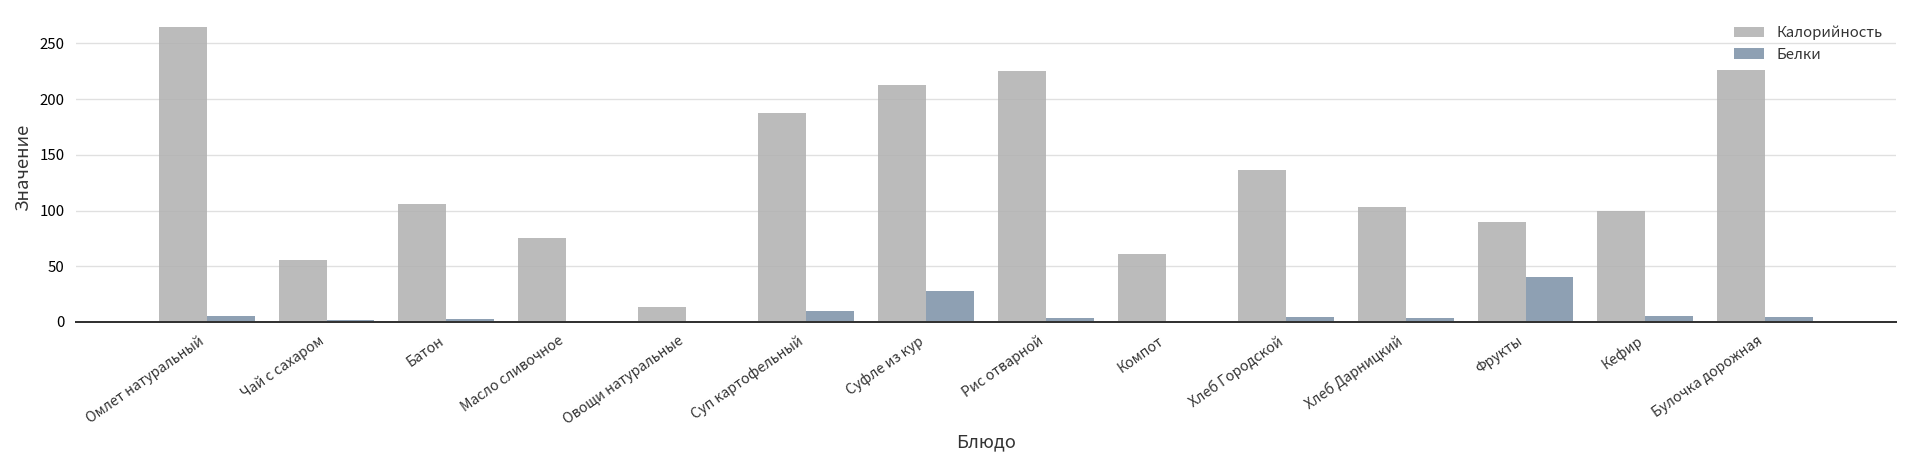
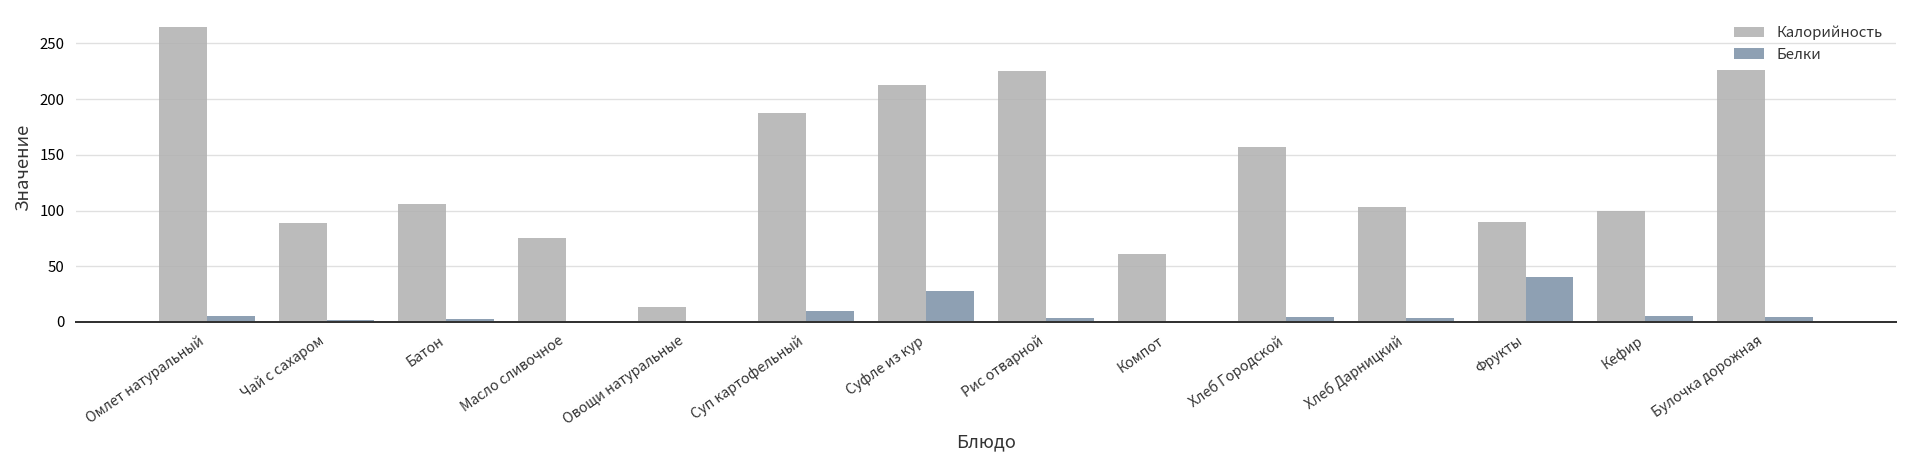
  {
    "Калорийность": {
      "Омлет натуральный": 270,
-     "Чай с сахаром": 60,
+     "Чай с сахаром": 90,
      "Батон": 110,
      "Масло сливочное": 80,
      "Овощи натуральные": 10,
      "Суп картофельный": 190,
      "Суфле из кур": 210,
      "Рис отварной": 230,
      "Компот": 60,
-     "Хлеб Городской": 140,
+     "Хлеб Городской": 160,
      "Хлеб Дарницкий": 100,
      "Фрукты": 90,
      "Кефир": 100,
      "Булочка дорожная": 230
    },
    "Белки": {
      "Омлет натуральный": 10,
      "Батон": 0,
      "Суп картофельный": 10,
      "Суфле из кур": 30,
      "Рис отварной": 0,
      "Хлеб Городской": 0,
      "Хлеб Дарницкий": 0,
      "Фрукты": 40,
      "Кефир": 10,
      "Булочка дорожная": 0
    }
  }
